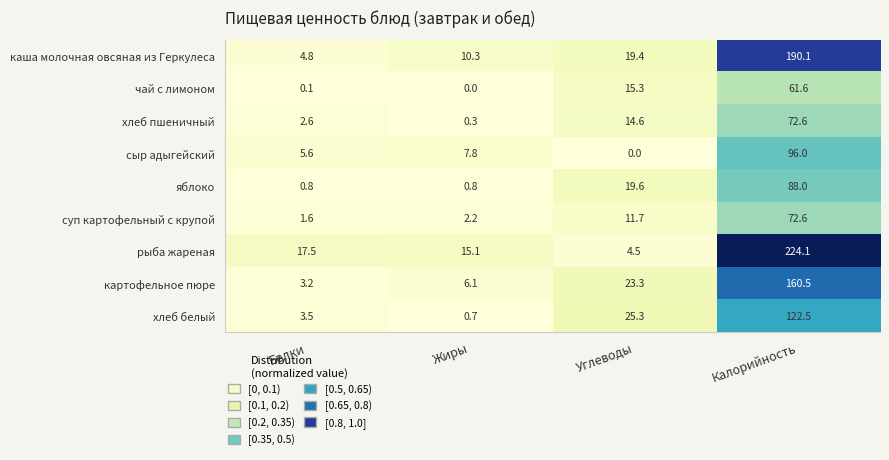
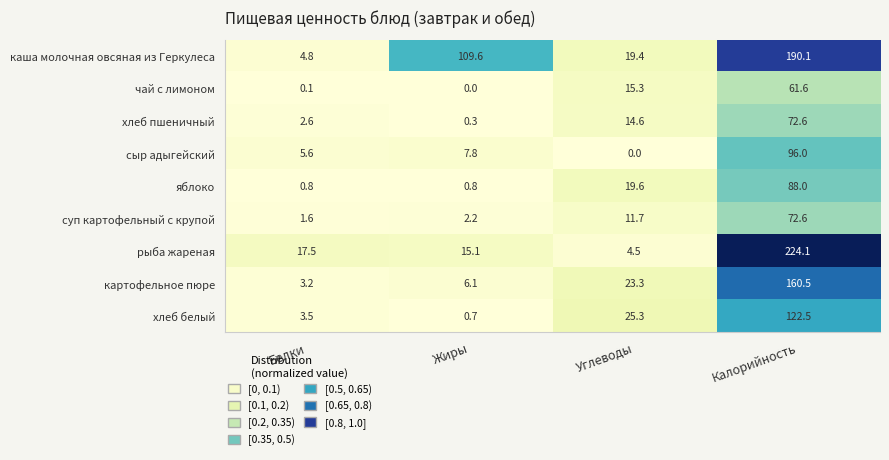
  {
    "каша молочная овсяная из Геркулеса": {
      "Белки": 4.8,
-     "Жиры": 10.3,
+     "Жиры": 109.6,
      "Углеводы": 19.4,
      "Калорийность": 190.1
    },
    "чай с лимоном": {
      "Белки": 0.1,
      "Жиры": 0.0,
      "Углеводы": 15.3,
      "Калорийность": 61.6
    },
    "хлеб пшеничный": {
      "Белки": 2.6,
      "Жиры": 0.3,
      "Углеводы": 14.6,
      "Калорийность": 72.6
    },
    "сыр адыгейский": {
      "Белки": 5.6,
      "Жиры": 7.8,
      "Углеводы": 0.0,
      "Калорийность": 96.0
    },
    "яблоко": {
      "Белки": 0.8,
      "Жиры": 0.8,
      "Углеводы": 19.6,
      "Калорийность": 88.0
    },
    "суп картофельный с крупой": {
      "Белки": 1.6,
      "Жиры": 2.2,
      "Углеводы": 11.7,
      "Калорийность": 72.6
    },
    "рыба жареная": {
      "Белки": 17.5,
      "Жиры": 15.1,
      "Углеводы": 4.5,
      "Калорийность": 224.1
    },
    "картофельное пюре": {
      "Белки": 3.2,
      "Жиры": 6.1,
      "Углеводы": 23.3,
      "Калорийность": 160.5
    },
    "хлеб белый": {
      "Белки": 3.5,
      "Жиры": 0.7,
      "Углеводы": 25.3,
      "Калорийность": 122.5
    }
  }
